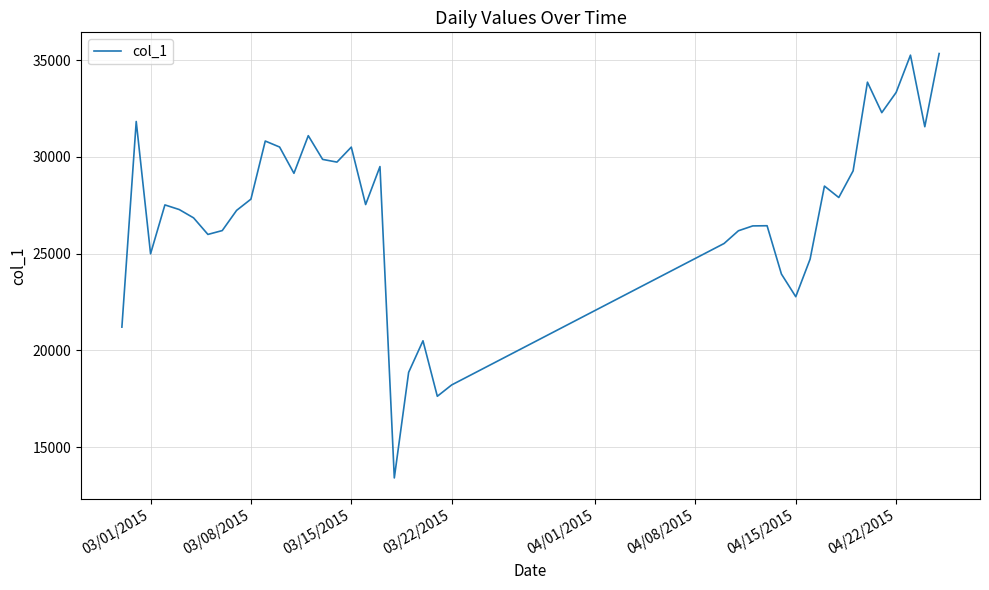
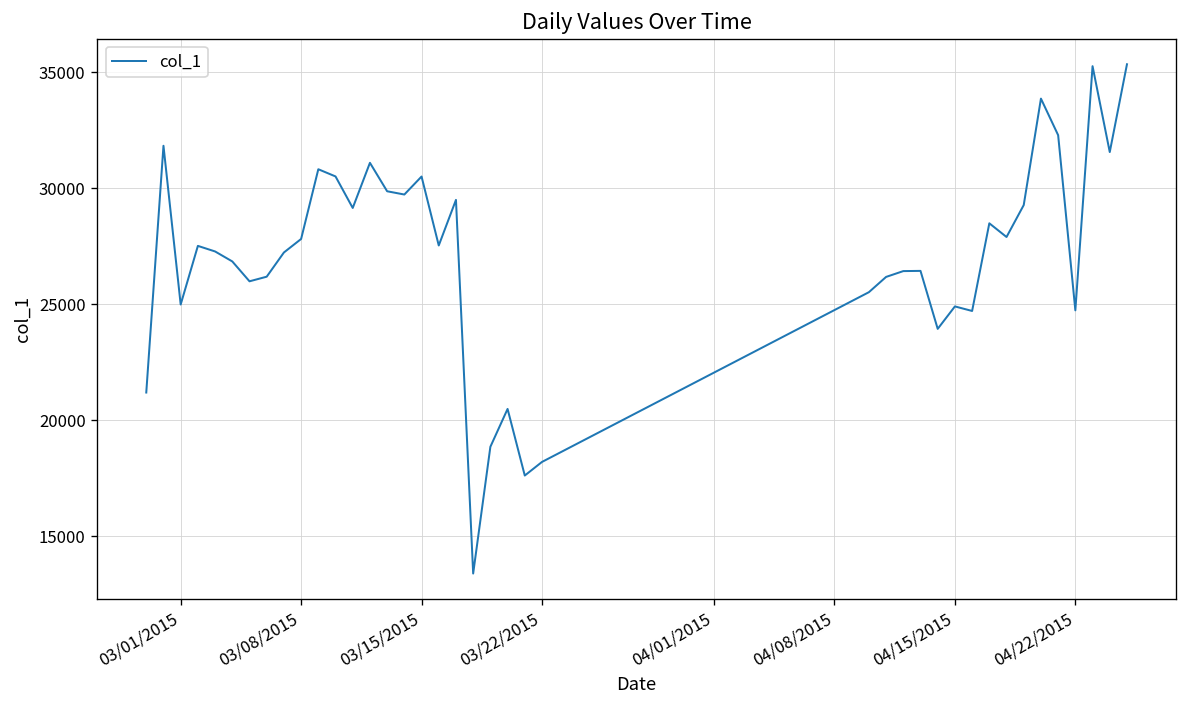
  {
    "03/01/2015": 25000,
    "03/08/2015": 27800,
    "03/15/2015": 30500,
    "03/22/2015": 18200,
-   "04/15/2015": 22800,
-   "04/22/2015": 33300
+   "04/15/2015": 24900,
+   "04/22/2015": 24700
  }
